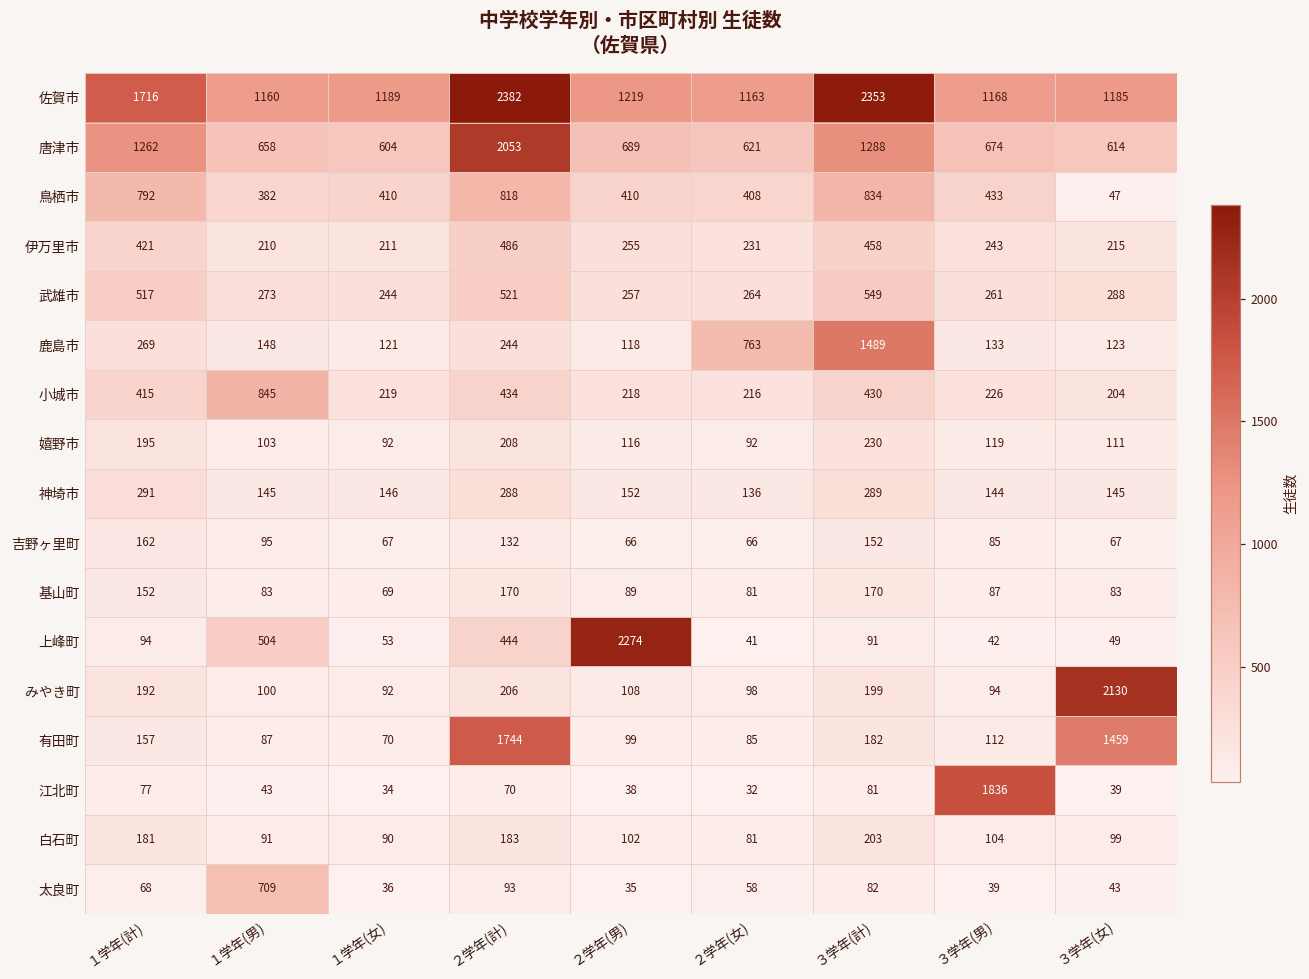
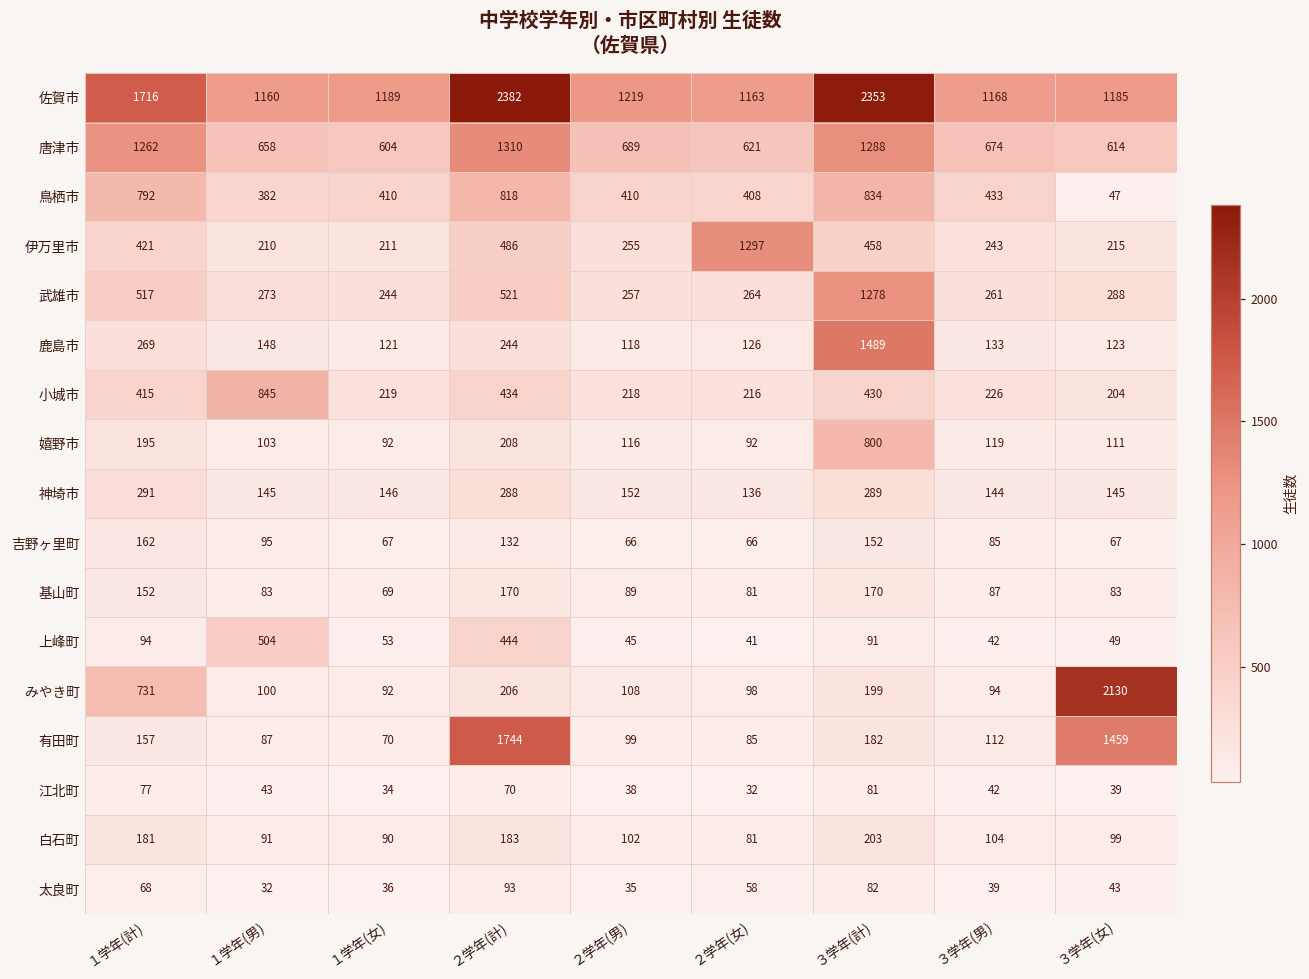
  {
    "佐賀市": {
      "１学年(計)": 1716,
      "１学年(男)": 1160,
      "１学年(女)": 1189,
      "２学年(計)": 2382,
      "２学年(男)": 1219,
      "２学年(女)": 1163,
      "３学年(計)": 2353,
      "３学年(男)": 1168,
      "３学年(女)": 1185
    },
    "唐津市": {
      "１学年(計)": 1262,
      "１学年(男)": 658,
      "１学年(女)": 604,
-     "２学年(計)": 2053,
+     "２学年(計)": 1310,
      "２学年(男)": 689,
      "２学年(女)": 621,
      "３学年(計)": 1288,
      "３学年(男)": 674,
      "３学年(女)": 614
    },
    "鳥栖市": {
      "１学年(計)": 792,
      "１学年(男)": 382,
      "１学年(女)": 410,
      "２学年(計)": 818,
      "２学年(男)": 410,
      "２学年(女)": 408,
      "３学年(計)": 834,
      "３学年(男)": 433,
      "３学年(女)": 47
    },
    "伊万里市": {
      "１学年(計)": 421,
      "１学年(男)": 210,
      "１学年(女)": 211,
      "２学年(計)": 486,
      "２学年(男)": 255,
-     "２学年(女)": 231,
+     "２学年(女)": 1297,
      "３学年(計)": 458,
      "３学年(男)": 243,
      "３学年(女)": 215
    },
    "武雄市": {
      "１学年(計)": 517,
      "１学年(男)": 273,
      "１学年(女)": 244,
      "２学年(計)": 521,
      "２学年(男)": 257,
      "２学年(女)": 264,
-     "３学年(計)": 549,
+     "３学年(計)": 1278,
      "３学年(男)": 261,
      "３学年(女)": 288
    },
    "鹿島市": {
      "１学年(計)": 269,
      "１学年(男)": 148,
      "１学年(女)": 121,
      "２学年(計)": 244,
      "２学年(男)": 118,
-     "２学年(女)": 763,
+     "２学年(女)": 126,
      "３学年(計)": 1489,
      "３学年(男)": 133,
      "３学年(女)": 123
    },
    "小城市": {
      "１学年(計)": 415,
      "１学年(男)": 845,
      "１学年(女)": 219,
      "２学年(計)": 434,
      "２学年(男)": 218,
      "２学年(女)": 216,
      "３学年(計)": 430,
      "３学年(男)": 226,
      "３学年(女)": 204
    },
    "嬉野市": {
      "１学年(計)": 195,
      "１学年(男)": 103,
      "１学年(女)": 92,
      "２学年(計)": 208,
      "２学年(男)": 116,
      "２学年(女)": 92,
-     "３学年(計)": 230,
+     "３学年(計)": 800,
      "３学年(男)": 119,
      "３学年(女)": 111
    },
    "神埼市": {
      "１学年(計)": 291,
      "１学年(男)": 145,
      "１学年(女)": 146,
      "２学年(計)": 288,
      "２学年(男)": 152,
      "２学年(女)": 136,
      "３学年(計)": 289,
      "３学年(男)": 144,
      "３学年(女)": 145
    },
    "吉野ヶ里町": {
      "１学年(計)": 162,
      "１学年(男)": 95,
      "１学年(女)": 67,
      "２学年(計)": 132,
      "２学年(男)": 66,
      "２学年(女)": 66,
      "３学年(計)": 152,
      "３学年(男)": 85,
      "３学年(女)": 67
    },
    "基山町": {
      "１学年(計)": 152,
      "１学年(男)": 83,
      "１学年(女)": 69,
      "２学年(計)": 170,
      "２学年(男)": 89,
      "２学年(女)": 81,
      "３学年(計)": 170,
      "３学年(男)": 87,
      "３学年(女)": 83
    },
    "上峰町": {
      "１学年(計)": 94,
      "１学年(男)": 504,
      "１学年(女)": 53,
      "２学年(計)": 444,
-     "２学年(男)": 2274,
+     "２学年(男)": 45,
      "２学年(女)": 41,
      "３学年(計)": 91,
      "３学年(男)": 42,
      "３学年(女)": 49
    },
    "みやき町": {
-     "１学年(計)": 192,
+     "１学年(計)": 731,
      "１学年(男)": 100,
      "１学年(女)": 92,
      "２学年(計)": 206,
      "２学年(男)": 108,
      "２学年(女)": 98,
      "３学年(計)": 199,
      "３学年(男)": 94,
      "３学年(女)": 2130
    },
    "有田町": {
      "１学年(計)": 157,
      "１学年(男)": 87,
      "１学年(女)": 70,
      "２学年(計)": 1744,
      "２学年(男)": 99,
      "２学年(女)": 85,
      "３学年(計)": 182,
      "３学年(男)": 112,
      "３学年(女)": 1459
    },
    "江北町": {
      "１学年(計)": 77,
      "１学年(男)": 43,
      "１学年(女)": 34,
      "２学年(計)": 70,
      "２学年(男)": 38,
      "２学年(女)": 32,
      "３学年(計)": 81,
-     "３学年(男)": 1836,
+     "３学年(男)": 42,
      "３学年(女)": 39
    },
    "白石町": {
      "１学年(計)": 181,
      "１学年(男)": 91,
      "１学年(女)": 90,
      "２学年(計)": 183,
      "２学年(男)": 102,
      "２学年(女)": 81,
      "３学年(計)": 203,
      "３学年(男)": 104,
      "３学年(女)": 99
    },
    "太良町": {
      "１学年(計)": 68,
-     "１学年(男)": 709,
+     "１学年(男)": 32,
      "１学年(女)": 36,
      "２学年(計)": 93,
      "２学年(男)": 35,
      "２学年(女)": 58,
      "３学年(計)": 82,
      "３学年(男)": 39,
      "３学年(女)": 43
    }
  }
